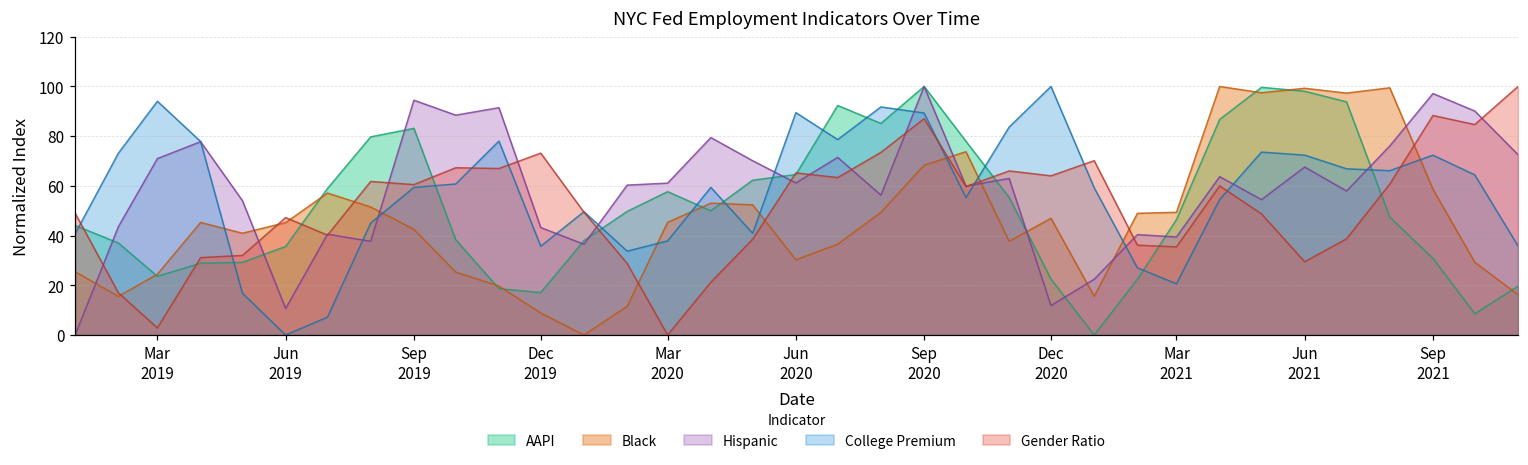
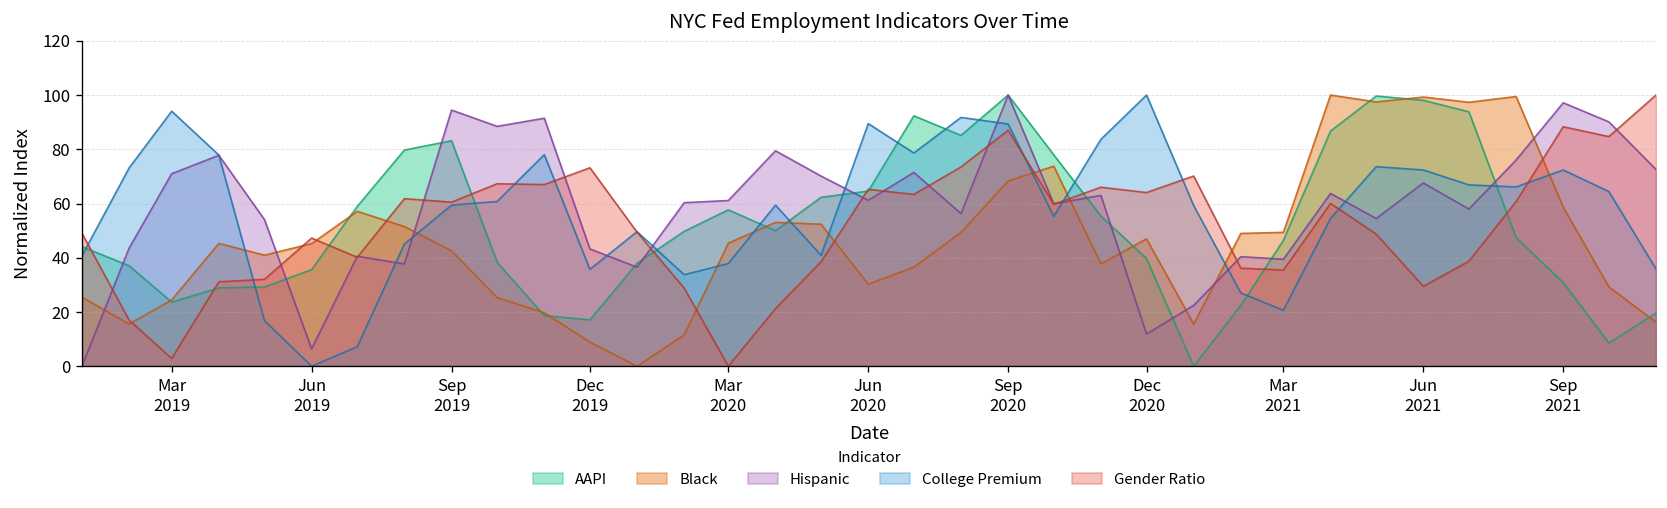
  {
    "AAPI": {
      "Jun 2019": 36,
      "Sep 2019": 83,
      "Dec 2019": 17,
      "Mar 2020": 58,
-     "Dec 2020": 23,
+     "Dec 2020": 40,
      "Mar 2021": 46,
      "Jun 2021": 98,
      "Sep 2021": 31
    },
    "Hispanic": {
      "Mar 2019": 71,
-     "Jun 2019": 11,
+     "Jun 2019": 6,
      "Sep 2019": 94,
      "Dec 2019": 43,
      "Mar 2020": 61,
      "Jun 2020": 61,
      "Dec 2020": 12,
      "Mar 2021": 39,
      "Jun 2021": 68,
      "Sep 2021": 97
    },
    "College Premium": {
      "Mar 2019": 94,
      "Jun 2019": 0,
      "Sep 2019": 59,
      "Dec 2019": 36,
      "Mar 2020": 38,
      "Jun 2020": 89,
      "Sep 2020": 89,
      "Dec 2020": 100,
      "Mar 2021": 21,
      "Jun 2021": 72,
      "Sep 2021": 72
    }
  }
